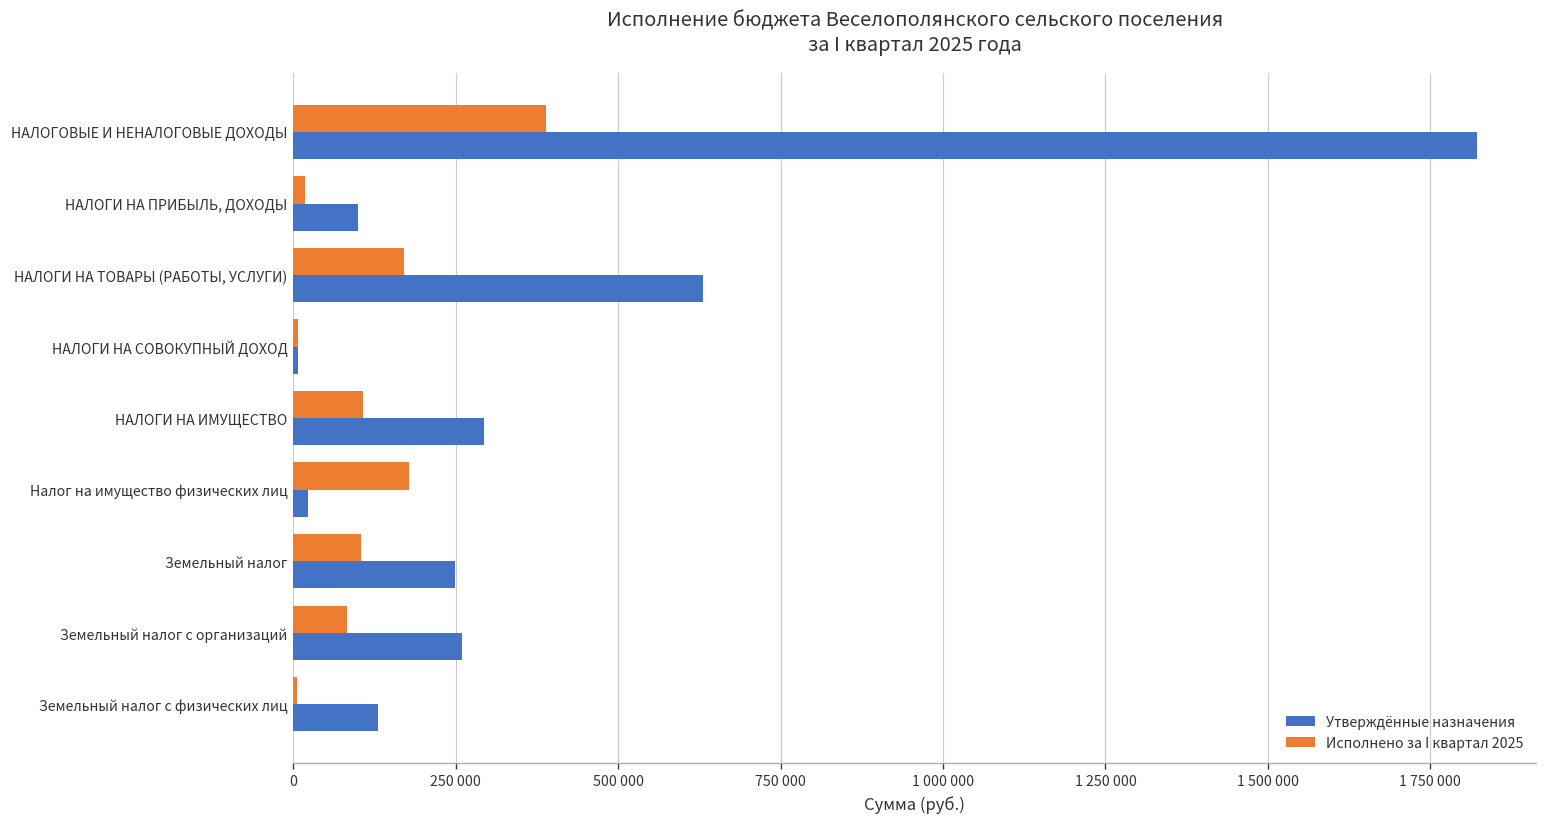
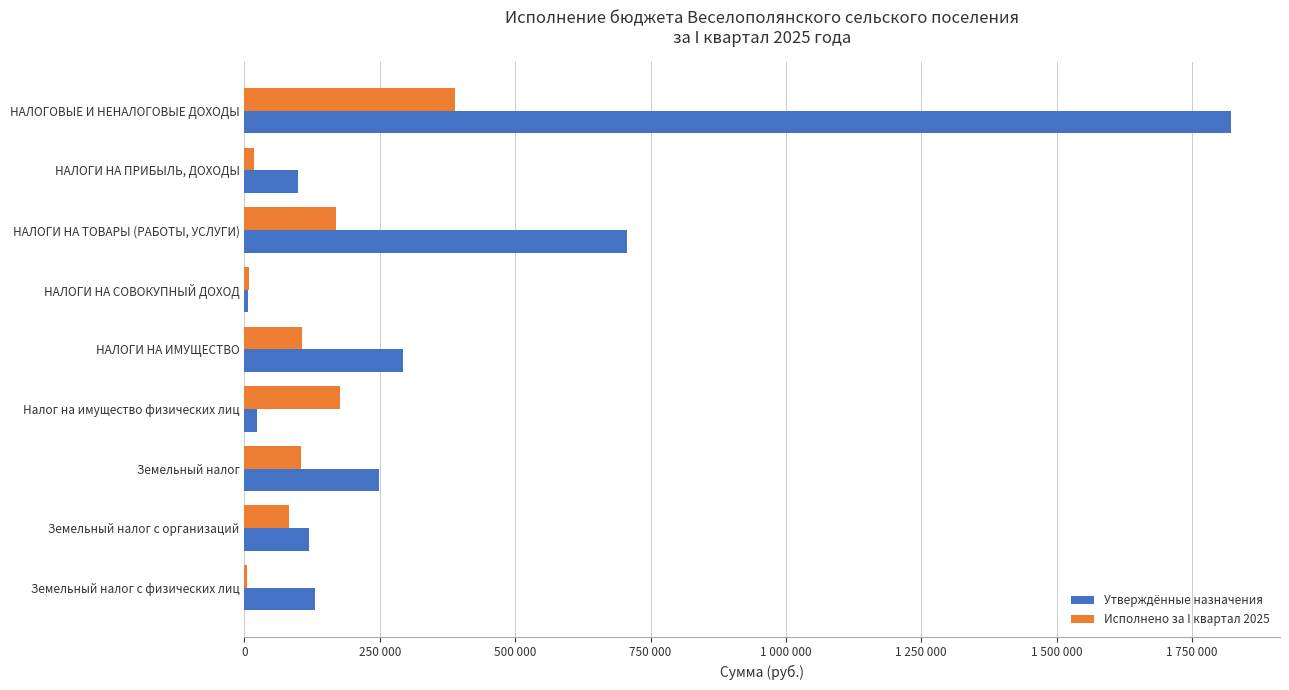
  {
    "Утверждённые назначения": {
      "НАЛОГОВЫЕ И НЕНАЛОГОВЫЕ ДОХОДЫ": 1820000,
      "НАЛОГИ НА ПРИБЫЛЬ, ДОХОДЫ": 100000,
-     "НАЛОГИ НА ТОВАРЫ (РАБОТЫ, УСЛУГИ)": 630000,
+     "НАЛОГИ НА ТОВАРЫ (РАБОТЫ, УСЛУГИ)": 710000,
      "НАЛОГИ НА СОВОКУПНЫЙ ДОХОД": 10000,
      "НАЛОГИ НА ИМУЩЕСТВО": 290000,
      "Налог на имущество физических лиц": 20000,
      "Земельный налог": 250000,
-     "Земельный налог с организаций": 260000,
+     "Земельный налог с организаций": 120000,
      "Земельный налог с физических лиц": 130000
    },
    "Исполнено за I квартал 2025": {
      "НАЛОГОВЫЕ И НЕНАЛОГОВЫЕ ДОХОДЫ": 390000,
      "НАЛОГИ НА ПРИБЫЛЬ, ДОХОДЫ": 20000,
      "НАЛОГИ НА ТОВАРЫ (РАБОТЫ, УСЛУГИ)": 170000,
      "НАЛОГИ НА СОВОКУПНЫЙ ДОХОД": 10000,
      "НАЛОГИ НА ИМУЩЕСТВО": 110000,
      "Налог на имущество физических лиц": 180000,
      "Земельный налог": 100000,
      "Земельный налог с организаций": 80000,
      "Земельный налог с физических лиц": 0
    }
  }
